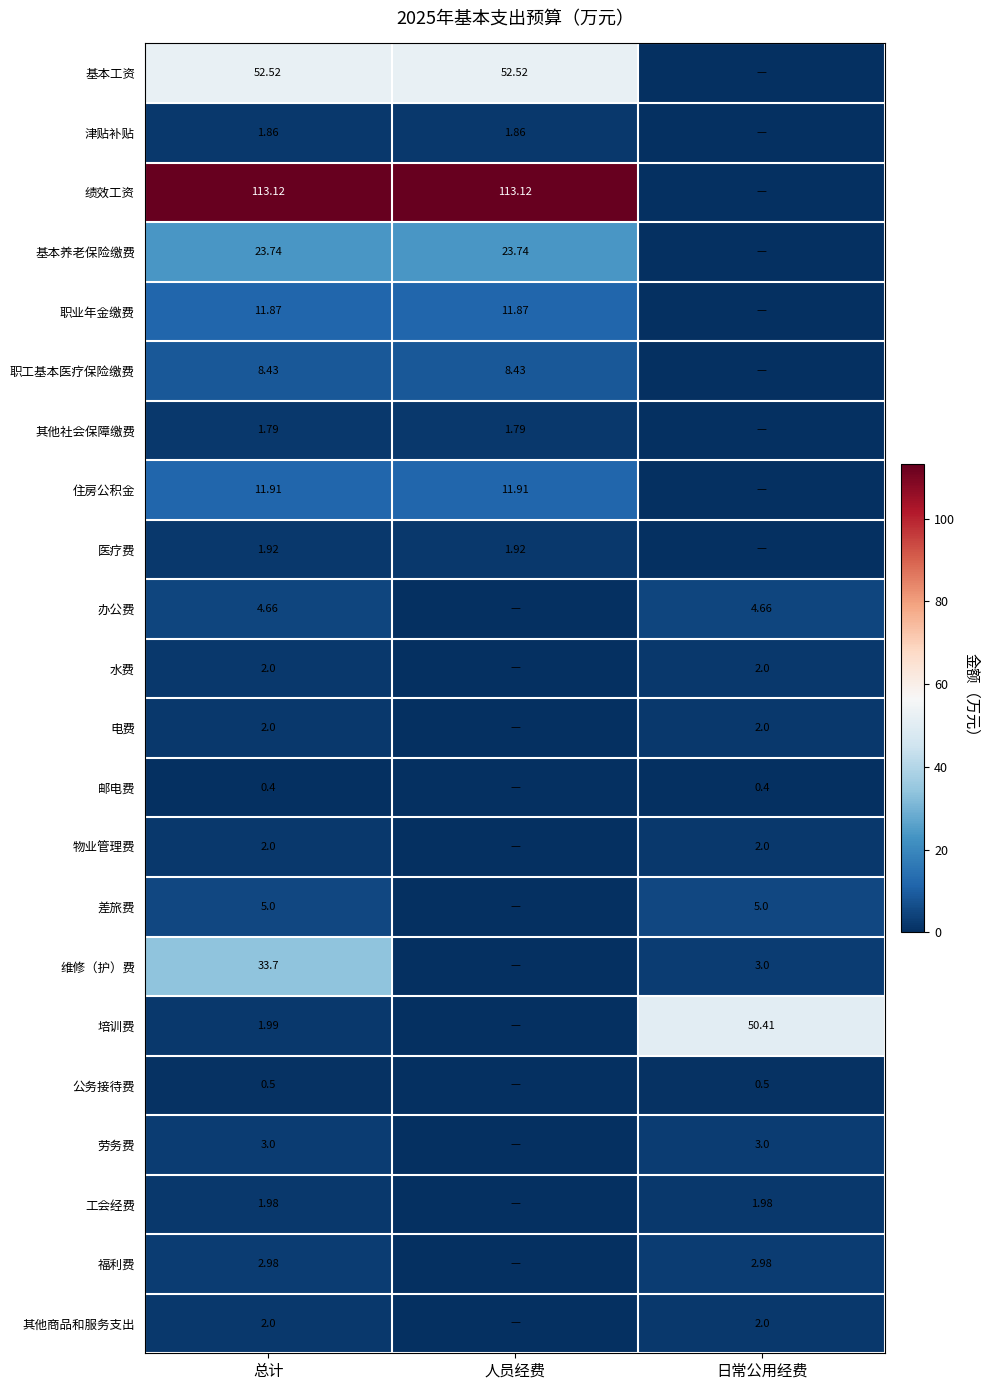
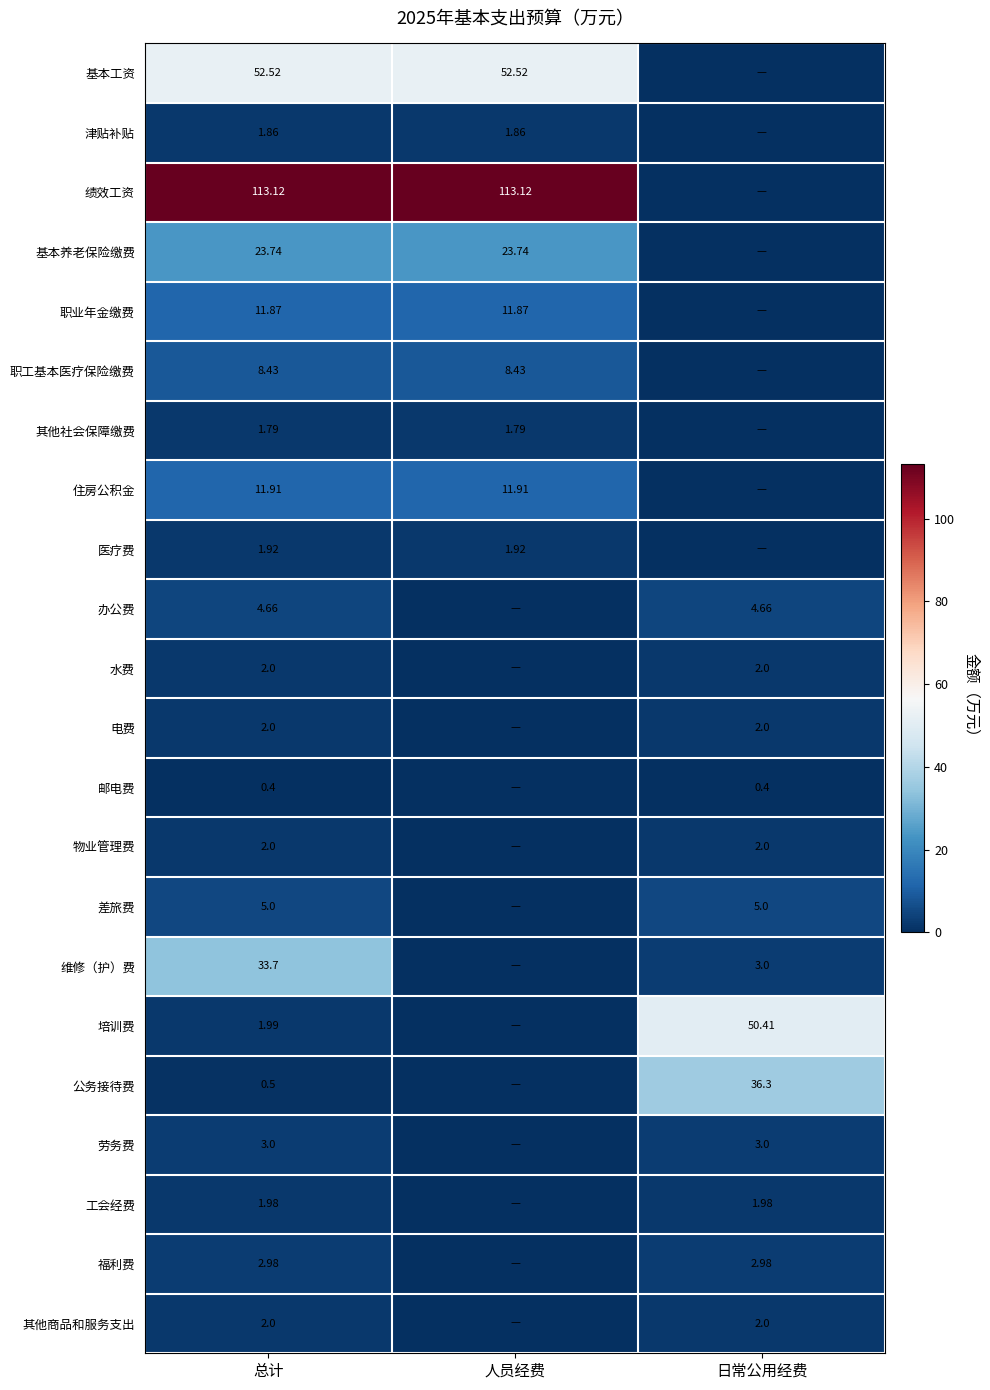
  {
    "基本工资": {
      "总计": 52.52,
      "人员经费": 52.52
    },
    "津贴补贴": {
      "总计": 1.86,
      "人员经费": 1.86
    },
    "绩效工资": {
      "总计": 113.12,
      "人员经费": 113.12
    },
    "基本养老保险缴费": {
      "总计": 23.74,
      "人员经费": 23.74
    },
    "职业年金缴费": {
      "总计": 11.87,
      "人员经费": 11.87
    },
    "职工基本医疗保险缴费": {
      "总计": 8.43,
      "人员经费": 8.43
    },
    "其他社会保障缴费": {
      "总计": 1.79,
      "人员经费": 1.79
    },
    "住房公积金": {
      "总计": 11.91,
      "人员经费": 11.91
    },
    "医疗费": {
      "总计": 1.92,
      "人员经费": 1.92
    },
    "办公费": {
      "总计": 4.66,
      "日常公用经费": 4.66
    },
    "水费": {
      "总计": 2.0,
      "日常公用经费": 2.0
    },
    "电费": {
      "总计": 2.0,
      "日常公用经费": 2.0
    },
    "邮电费": {
      "总计": 0.4,
      "日常公用经费": 0.4
    },
    "物业管理费": {
      "总计": 2.0,
      "日常公用经费": 2.0
    },
    "差旅费": {
      "总计": 5.0,
      "日常公用经费": 5.0
    },
    "维修（护）费": {
      "总计": 33.7,
      "日常公用经费": 3.0
    },
    "培训费": {
      "总计": 1.99,
      "日常公用经费": 50.41
    },
    "公务接待费": {
      "总计": 0.5,
-     "日常公用经费": 0.5
+     "日常公用经费": 36.3
    },
    "劳务费": {
      "总计": 3.0,
      "日常公用经费": 3.0
    },
    "工会经费": {
      "总计": 1.98,
      "日常公用经费": 1.98
    },
    "福利费": {
      "总计": 2.98,
      "日常公用经费": 2.98
    },
    "其他商品和服务支出": {
      "总计": 2.0,
      "日常公用经费": 2.0
    }
  }
